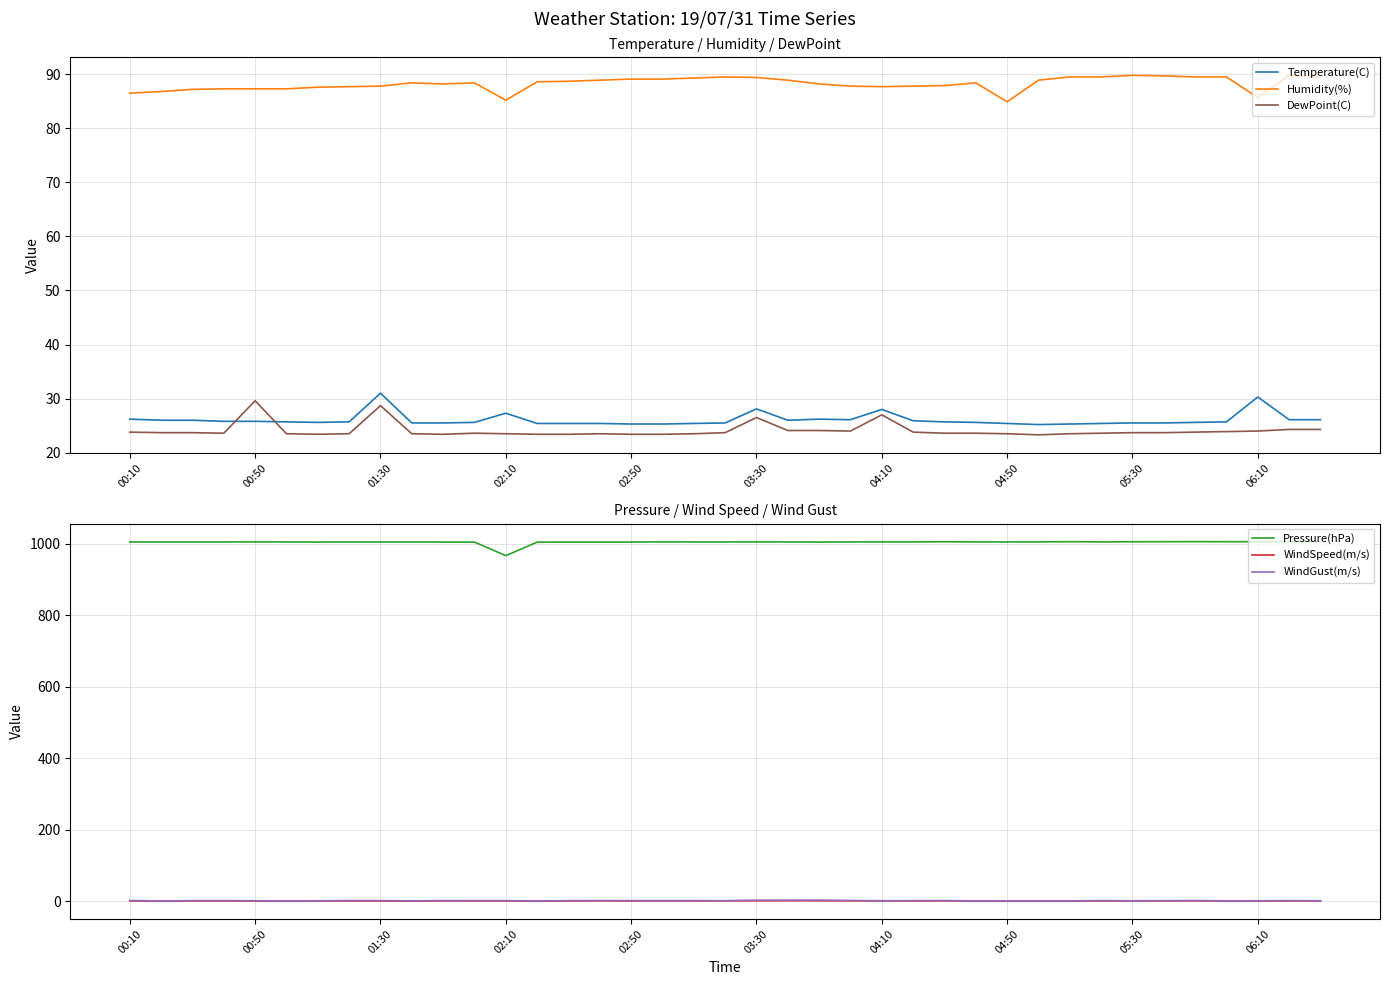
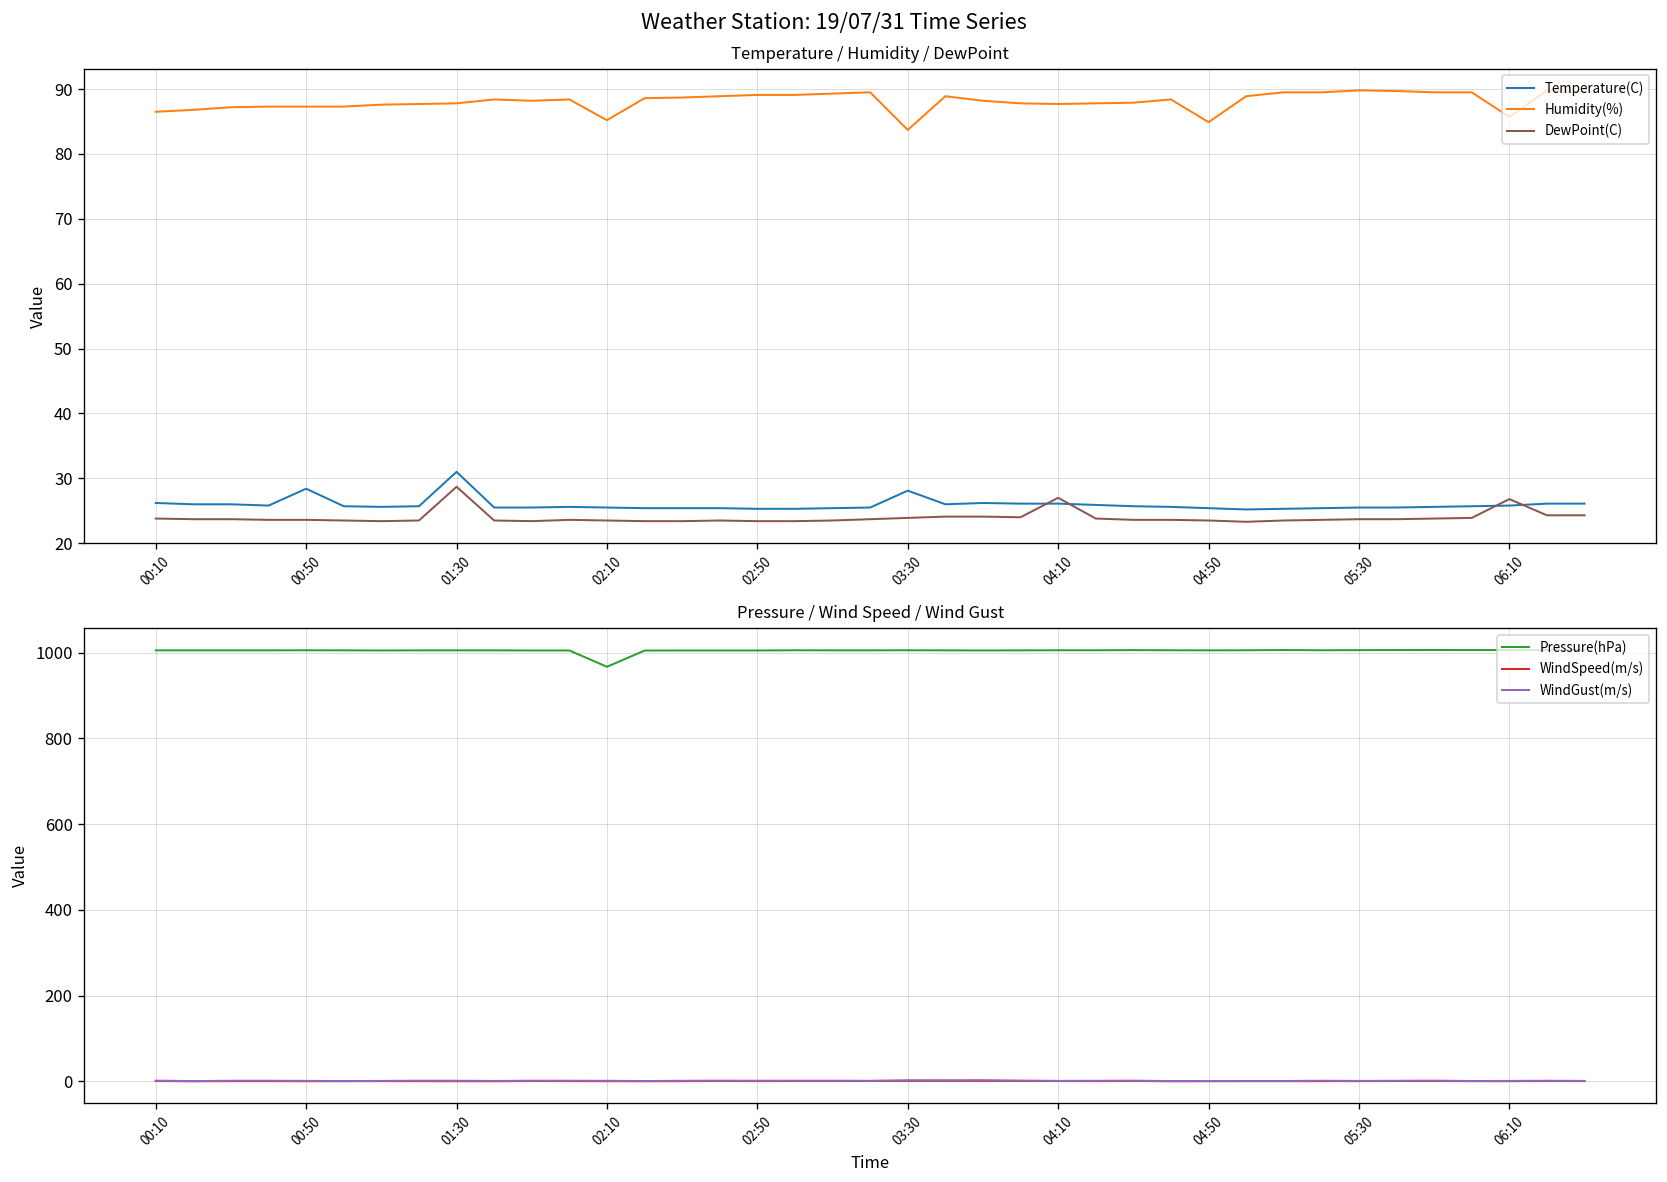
  {
    "Temperature / Humidity / DewPoint": {
      "Temperature(C)": {
        "00:10": 26,
-       "00:50": 26,
+       "00:50": 28,
        "01:30": 31,
-       "02:10": 27,
+       "02:10": 26,
        "02:50": 25,
        "03:30": 28,
-       "04:10": 28,
+       "04:10": 26,
        "04:50": 25,
        "05:30": 26,
-       "06:10": 30
+       "06:10": 26
      },
      "Humidity(%)": {
        "00:10": 87,
        "00:50": 87,
        "01:30": 88,
        "02:10": 85,
        "02:50": 89,
-       "03:30": 89,
+       "03:30": 84,
        "04:10": 88,
        "04:50": 85,
        "05:30": 90
      },
      "DewPoint(C)": {
        "00:10": 24,
-       "00:50": 30,
+       "00:50": 24,
        "01:30": 29,
        "02:10": 24,
        "02:50": 23,
-       "03:30": 27,
+       "03:30": 24,
        "04:10": 27,
        "04:50": 24,
        "05:30": 24,
-       "06:10": 24
+       "06:10": 27
      }
    },
    "Pressure / Wind Speed / Wind Gust": {
      "Pressure(hPa)": {
        "00:10": 1010,
        "00:50": 1010,
        "01:30": 1010,
        "02:10": 970,
        "02:50": 1010,
        "03:30": 1010,
        "04:10": 1010,
        "04:50": 1010,
        "05:30": 1010
      }
    }
  }
